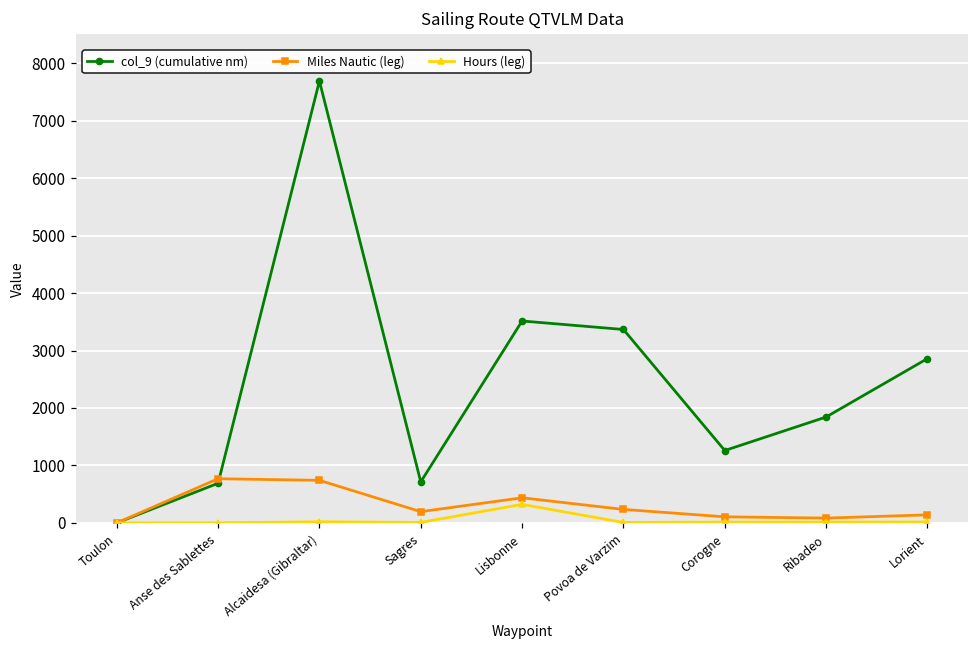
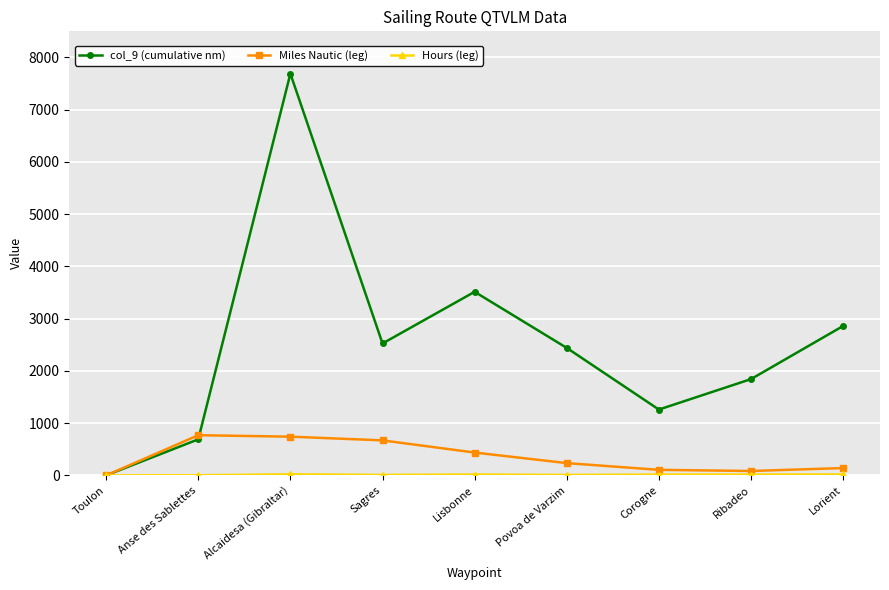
  {
    "col_9 (cumulative nm)": {
      "Anse des Sablettes": 700,
      "Alcaidesa (Gibraltar)": 7700,
-     "Sagres": 700,
+     "Sagres": 2500,
      "Lisbonne": 3500,
-     "Povoa de Varzim": 3400,
+     "Povoa de Varzim": 2400,
      "Corogne": 1300,
      "Ribadeo": 1800,
      "Lorient": 2900
    },
    "Miles Nautic (leg)": {
      "Anse des Sablettes": 800,
      "Alcaidesa (Gibraltar)": 700,
-     "Sagres": 200,
+     "Sagres": 700,
      "Lisbonne": 400,
      "Povoa de Varzim": 200,
      "Corogne": 100,
      "Ribadeo": 100,
      "Lorient": 100
    },
    "Hours (leg)": {
      "Anse des Sablettes": 0,
      "Alcaidesa (Gibraltar)": 0,
      "Sagres": 0,
-     "Lisbonne": 300,
+     "Lisbonne": 0,
      "Povoa de Varzim": 0,
      "Corogne": 0,
      "Ribadeo": 0,
      "Lorient": 0
    }
  }
